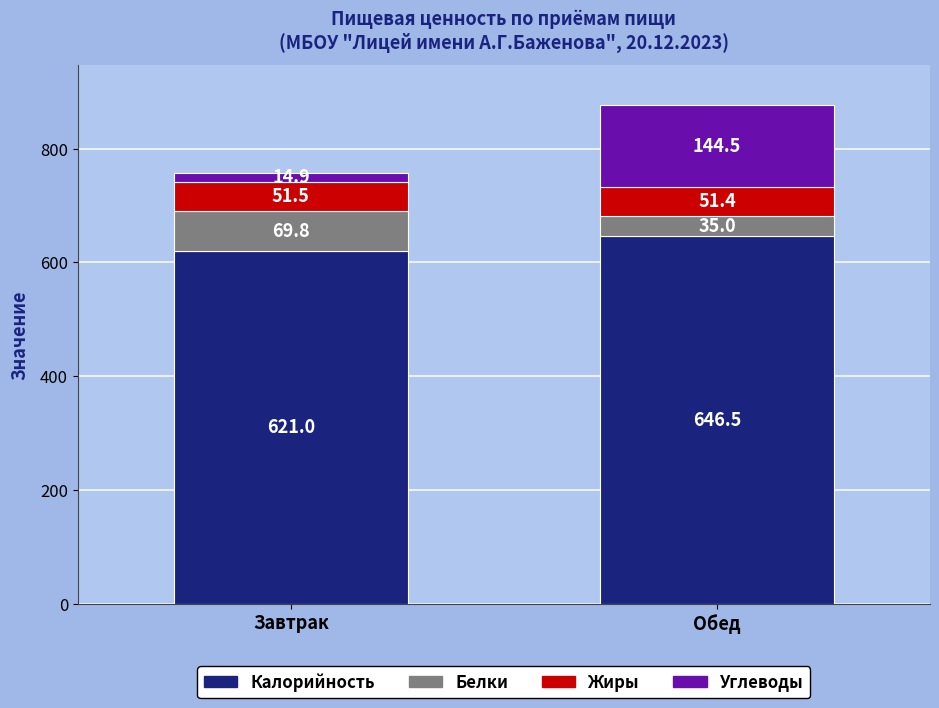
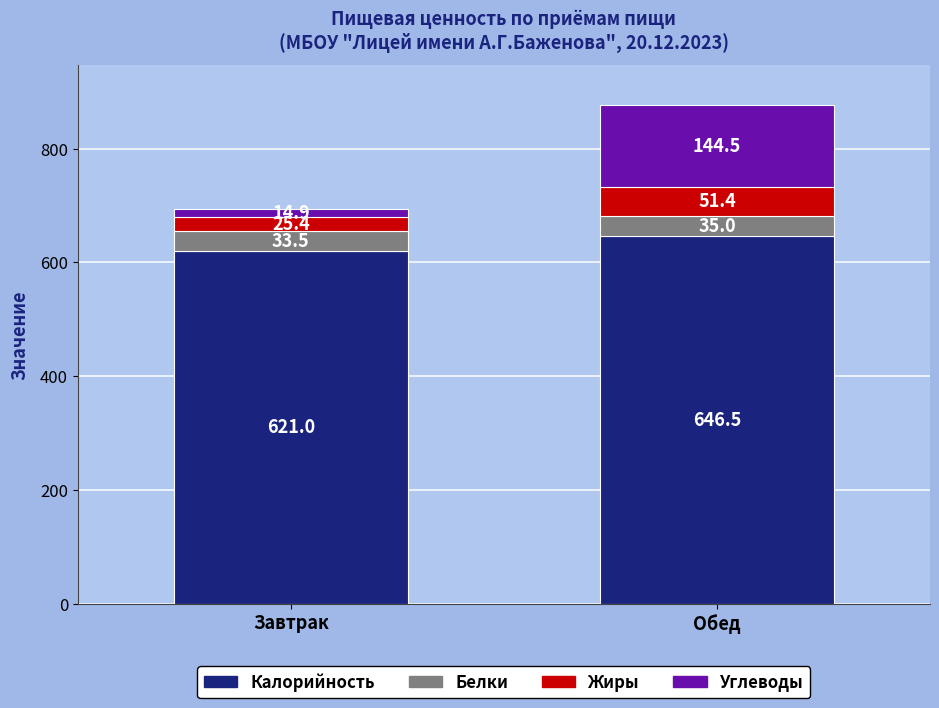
  {
    "Калорийность": {
      "Завтрак": 621.0,
      "Обед": 646.5
    },
    "Белки": {
-     "Завтрак": 69.8,
+     "Завтрак": 33.5,
      "Обед": 35.0
    },
    "Жиры": {
-     "Завтрак": 51.5,
+     "Завтрак": 25.4,
      "Обед": 51.4
    },
    "Углеводы": {
      "Обед": 144.5
    }
  }
